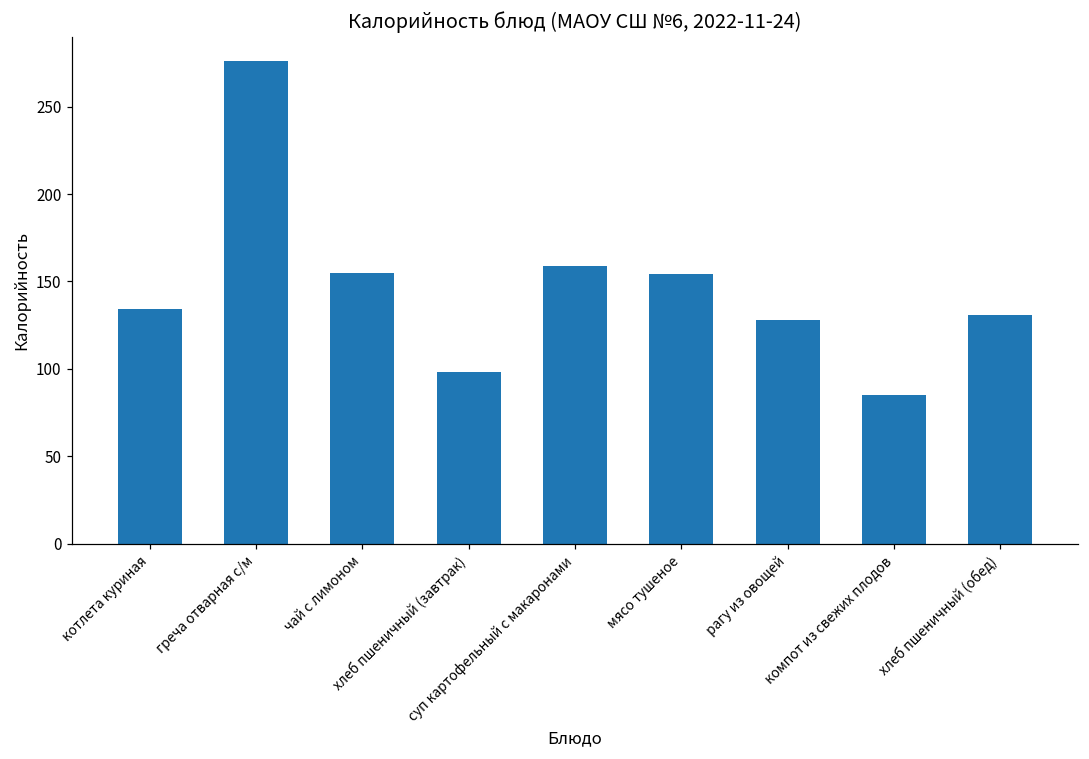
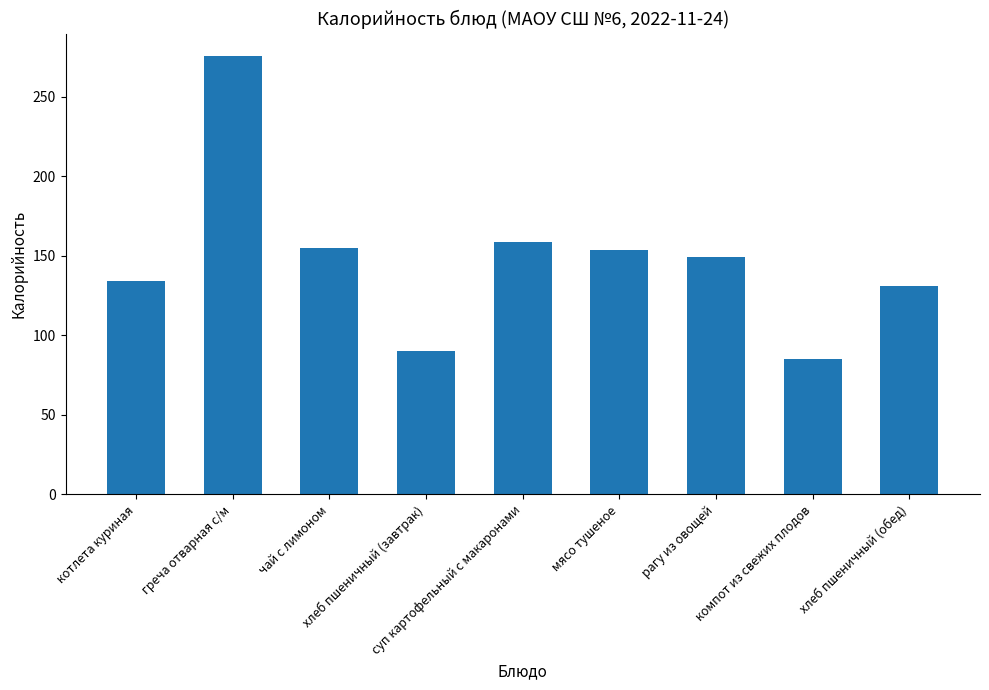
  {
    "котлета куриная": 134,
    "греча отварная с/м": 276,
    "чай с лимоном": 155,
-   "хлеб пшеничный (завтрак)": 98,
+   "хлеб пшеничный (завтрак)": 90,
    "суп картофельный с макаронами": 159,
    "мясо тушеное": 154,
-   "рагу из овощей": 128,
+   "рагу из овощей": 149,
    "компот из свежих плодов": 85,
    "хлеб пшеничный (обед)": 131
  }
